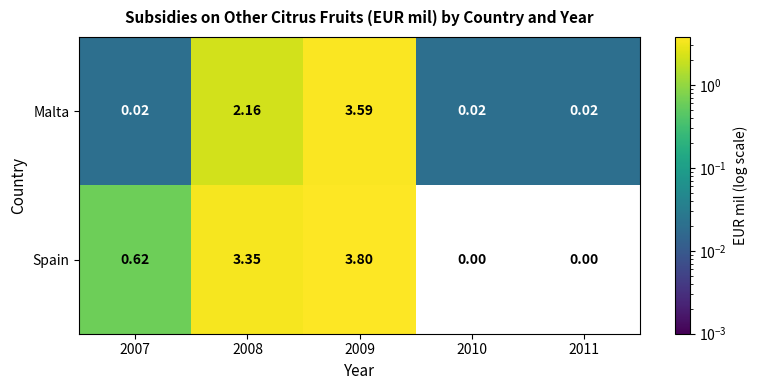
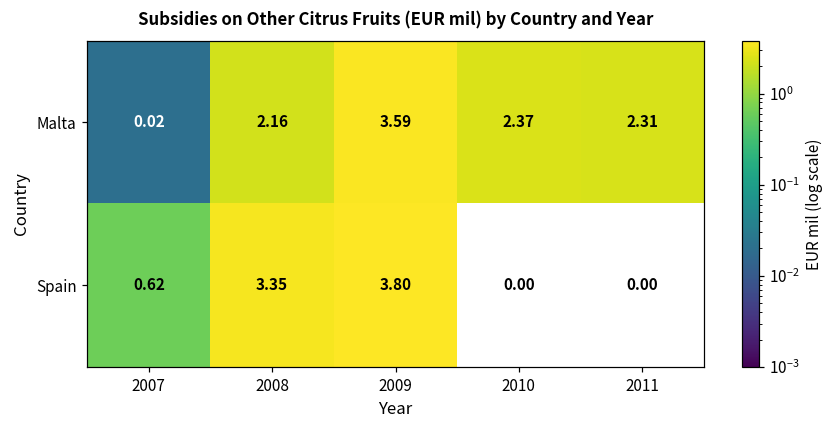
  {
    "Malta": {
      "2007": 0.02,
      "2008": 2.16,
      "2009": 3.59,
-     "2010": 0.02,
-     "2011": 0.02
+     "2010": 2.37,
+     "2011": 2.31
    },
    "Spain": {
      "2007": 0.62,
      "2008": 3.35,
      "2009": 3.80,
      "2010": 0.00,
      "2011": 0.00
    }
  }
